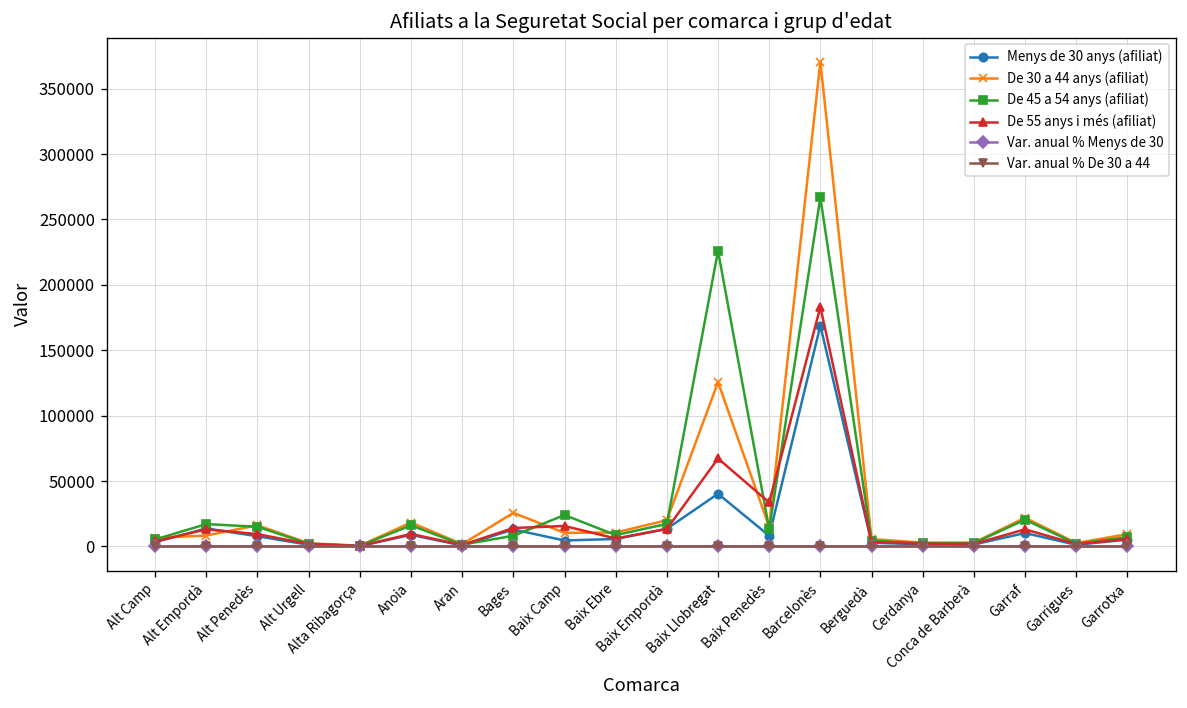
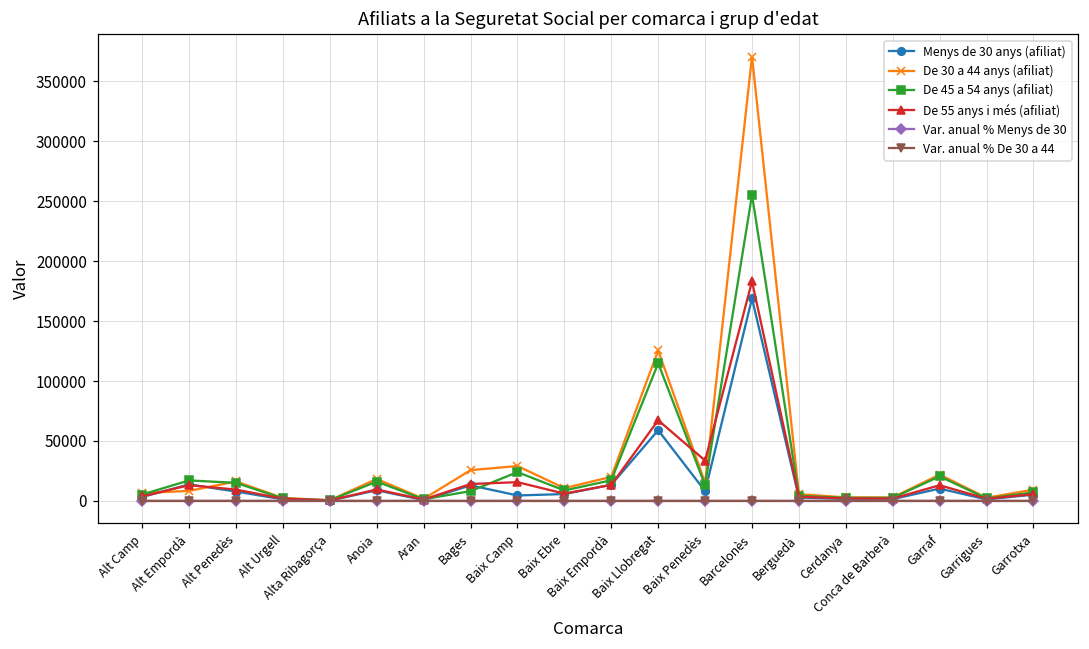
  {
    "Menys de 30 anys (afiliat)": {
      "Baix Camp": 5000,
-     "Baix Llobregat": 40000,
+     "Baix Llobregat": 59000,
      "Baix Penedès": 8000,
      "Barcelonès": 169000,
      "Garraf": 10000
    },
    "De 30 a 44 anys (afiliat)": {
      "Alt Empordà": 8000,
      "Bages": 26000,
-     "Baix Camp": 10000,
+     "Baix Camp": 29000,
      "Baix Empordà": 20000,
      "Baix Llobregat": 126000,
      "Barcelonès": 371000
    },
    "De 45 a 54 anys (afiliat)": {
      "Alt Empordà": 17000,
      "Bages": 8000,
      "Baix Camp": 24000,
      "Baix Empordà": 17000,
-     "Baix Llobregat": 226000,
-     "Barcelonès": 267000
+     "Baix Llobregat": 115000,
+     "Barcelonès": 255000
    },
    "De 55 anys i més (afiliat)": {
      "Baix Camp": 16000,
      "Baix Llobregat": 67000,
      "Baix Penedès": 34000,
      "Barcelonès": 183000,
      "Garraf": 13000
    },
    "Var. anual % De 30 a 44": {
      "Alt Camp": 0,
      "Alt Empordà": 0,
      "Alt Penedès": 0,
      "Anoia": 0,
      "Bages": 0,
      "Baix Camp": 0,
      "Baix Ebre": 0,
      "Baix Empordà": 0,
      "Baix Llobregat": 0,
      "Baix Penedès": 0,
      "Barcelonès": 0,
      "Berguedà": 0,
      "Garraf": 0,
      "Garrotxa": 0
    }
  }
